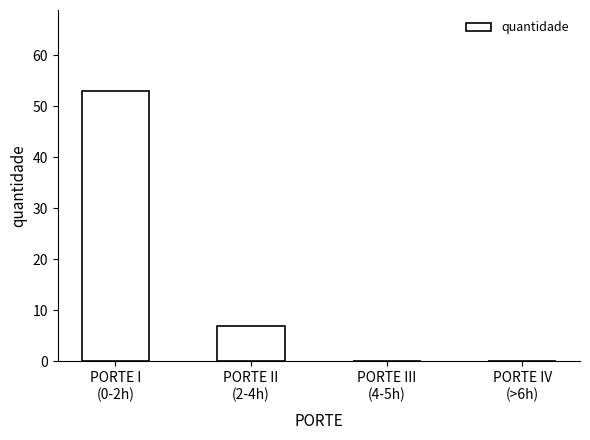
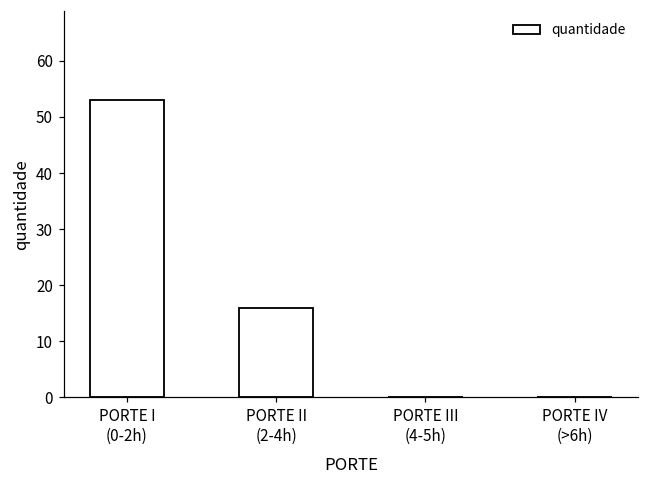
  {
    "PORTE I (0-2h)": 53,
-   "PORTE II (2-4h)": 7,
+   "PORTE II (2-4h)": 16,
    "PORTE III (4-5h)": 0,
    "PORTE IV (>6h)": 0
  }
